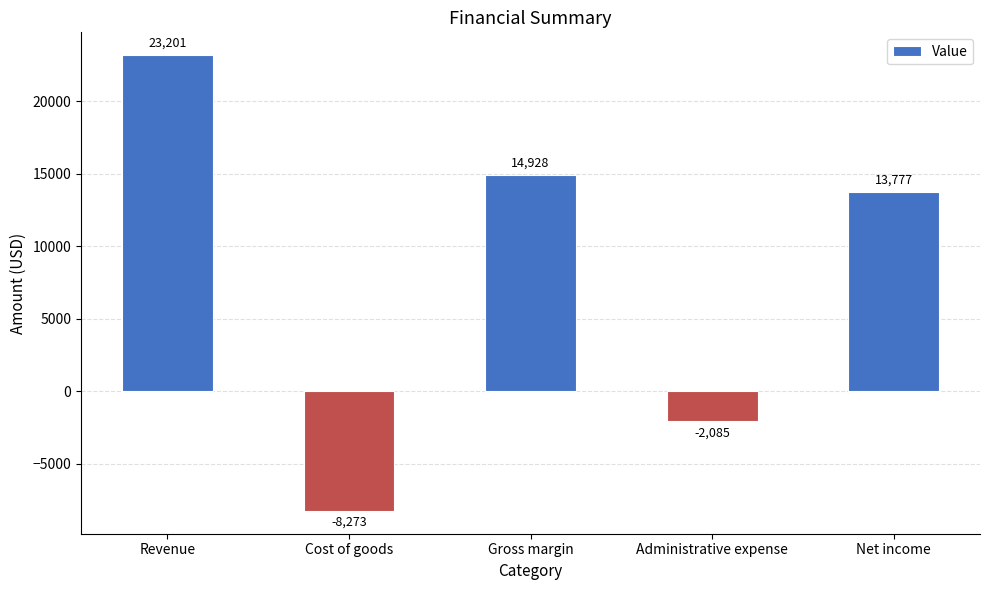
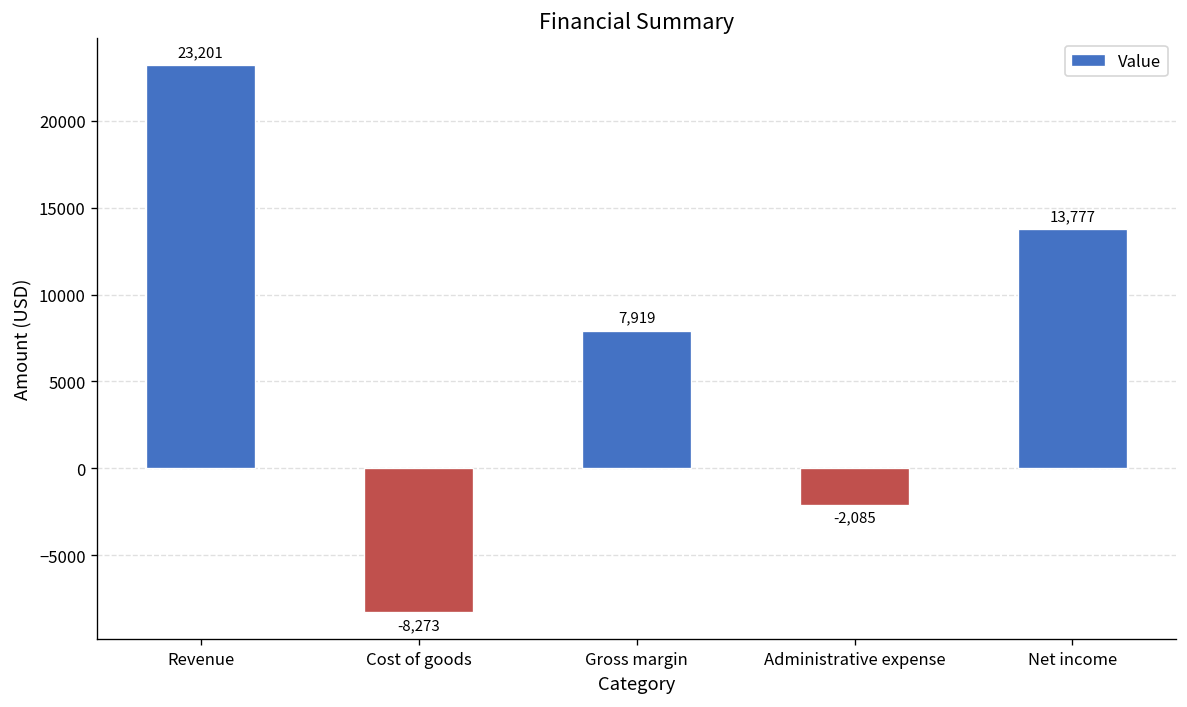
  {
    "Revenue": "23,201",
    "Cost of goods": "-8,273",
-   "Gross margin": "14,928",
+   "Gross margin": "7,919",
    "Administrative expense": "-2,085",
    "Net income": "13,777"
  }
